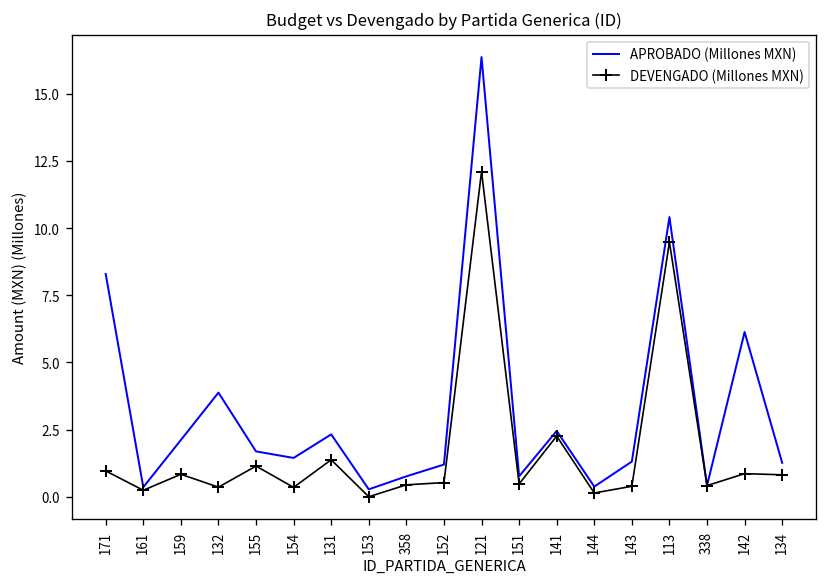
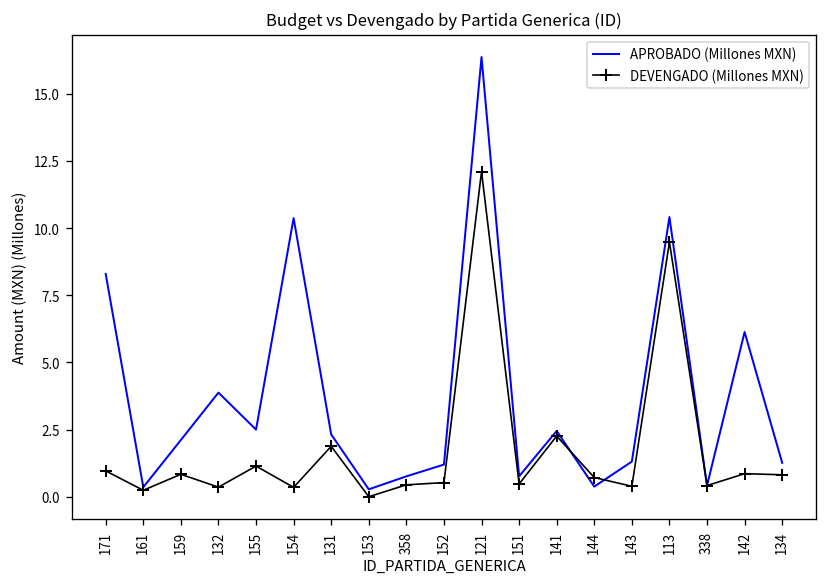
  {
    "APROBADO (Millones MXN)": {
      "171": 8.3,
      "161": 0.4,
      "159": 2.1,
      "132": 3.9,
-     "155": 1.7,
-     "154": 1.4,
+     "155": 2.5,
+     "154": 10.4,
      "131": 2.3,
      "153": 0.3,
      "358": 0.8,
      "152": 1.2,
      "121": 16.4,
      "151": 0.8,
      "141": 2.4,
      "144": 0.4,
      "143": 1.3,
      "113": 10.4,
      "142": 6.1,
      "134": 1.3
    },
    "DEVENGADO (Millones MXN)": {
      "171": 1.0,
      "161": 0.2,
      "159": 0.8,
      "132": 0.4,
      "155": 1.1,
      "154": 0.3,
-     "131": 1.4,
+     "131": 1.9,
      "153": 0.0,
      "358": 0.4,
      "152": 0.5,
      "121": 12.1,
      "151": 0.5,
      "141": 2.3,
-     "144": 0.1,
+     "144": 0.7,
      "143": 0.4,
      "113": 9.5,
      "142": 0.9,
      "134": 0.8
    }
  }
